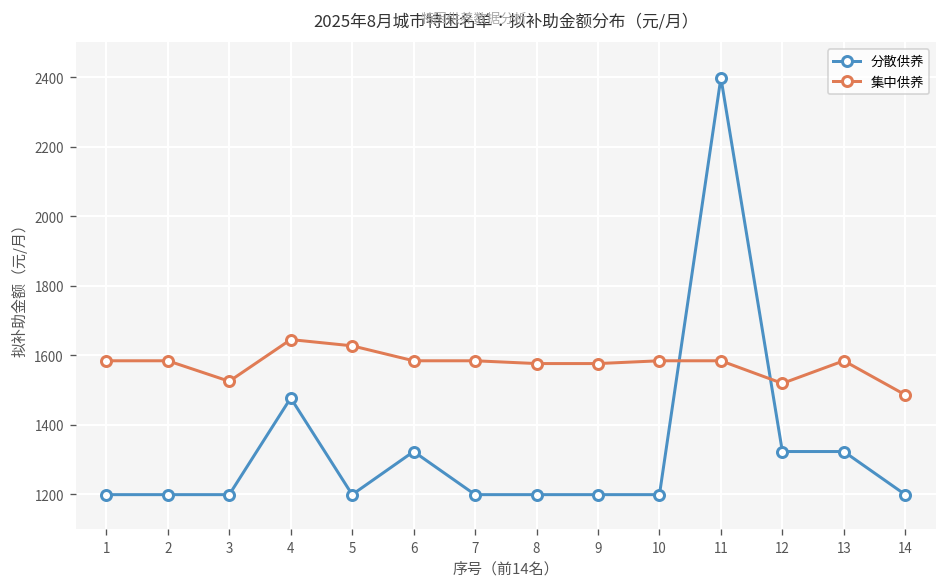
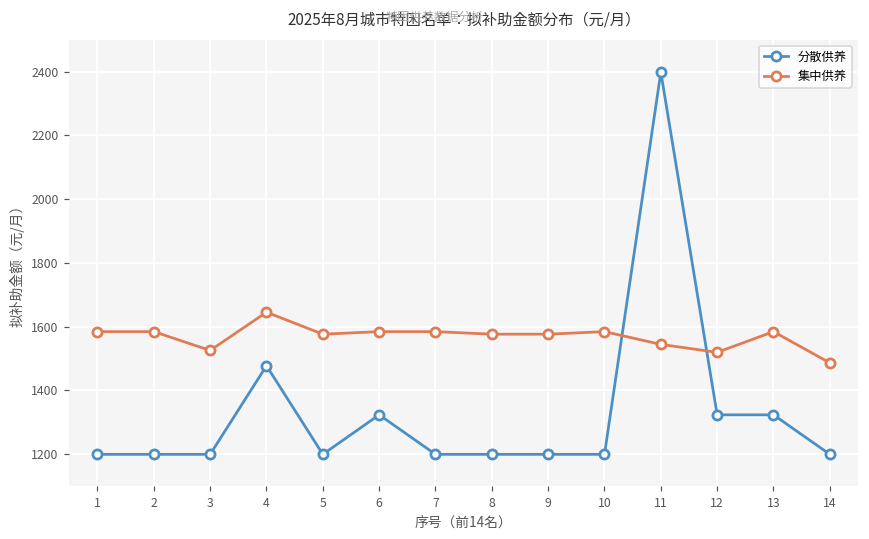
  {
    "分散供养": {
      "1": 1200,
      "2": 1200,
      "3": 1200,
      "4": 1480,
      "5": 1200,
      "6": 1320,
      "7": 1200,
      "8": 1200,
      "9": 1200,
      "10": 1200,
      "11": 2400,
      "12": 1320,
      "13": 1320,
      "14": 1200
    },
    "集中供养": {
      "1": 1580,
      "2": 1580,
      "3": 1530,
      "4": 1650,
-     "5": 1630,
+     "5": 1580,
      "6": 1580,
      "7": 1580,
      "8": 1580,
      "9": 1580,
      "10": 1580,
-     "11": 1580,
+     "11": 1540,
      "12": 1520,
      "13": 1580,
      "14": 1490
    }
  }
